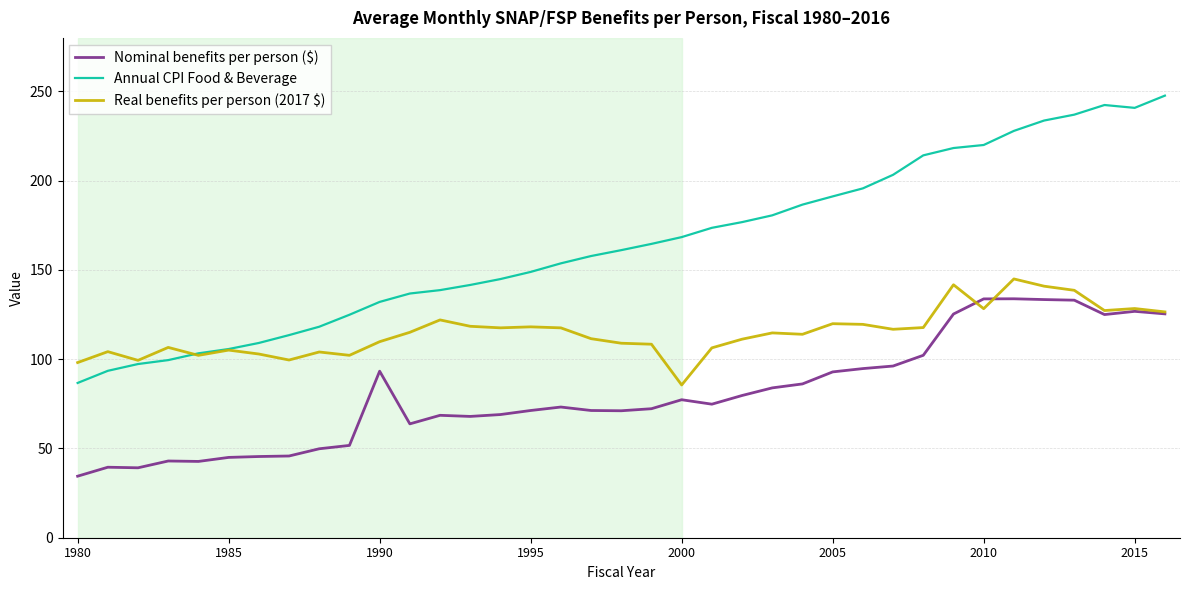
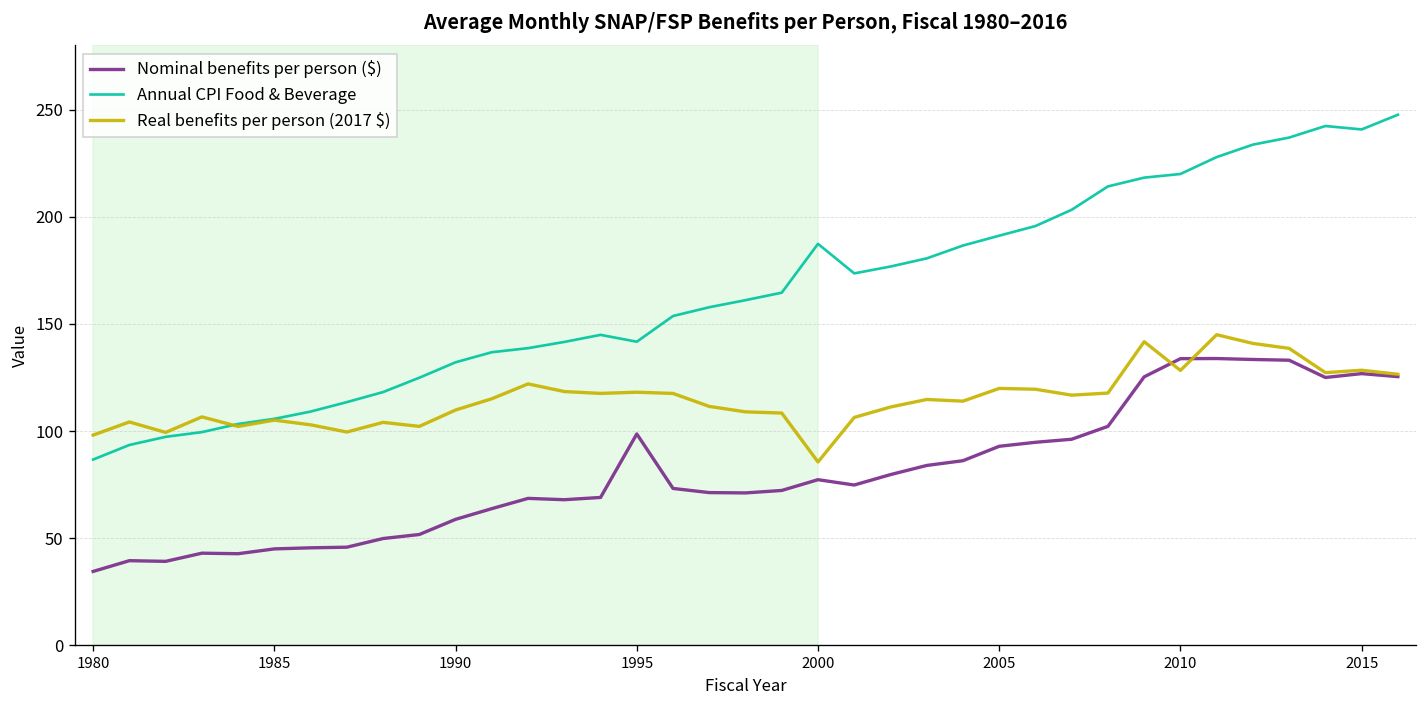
  {
    "Nominal benefits per person ($)": {
      "1980": 34,
      "1985": 45,
-     "1990": 93,
-     "1995": 71,
+     "1990": 59,
+     "1995": 99,
      "2000": 77,
      "2005": 93,
      "2010": 134,
      "2015": 127
    },
    "Annual CPI Food & Beverage": {
      "1980": 87,
      "1990": 132,
-     "1995": 149,
-     "2000": 168,
+     "1995": 142,
+     "2000": 187,
      "2005": 191,
      "2010": 220,
      "2015": 241
    },
    "Real benefits per person (2017 $)": {
      "1980": 98,
      "1990": 110,
      "1995": 118,
      "2000": 86,
      "2005": 120,
      "2010": 128,
      "2015": 128
    }
  }
